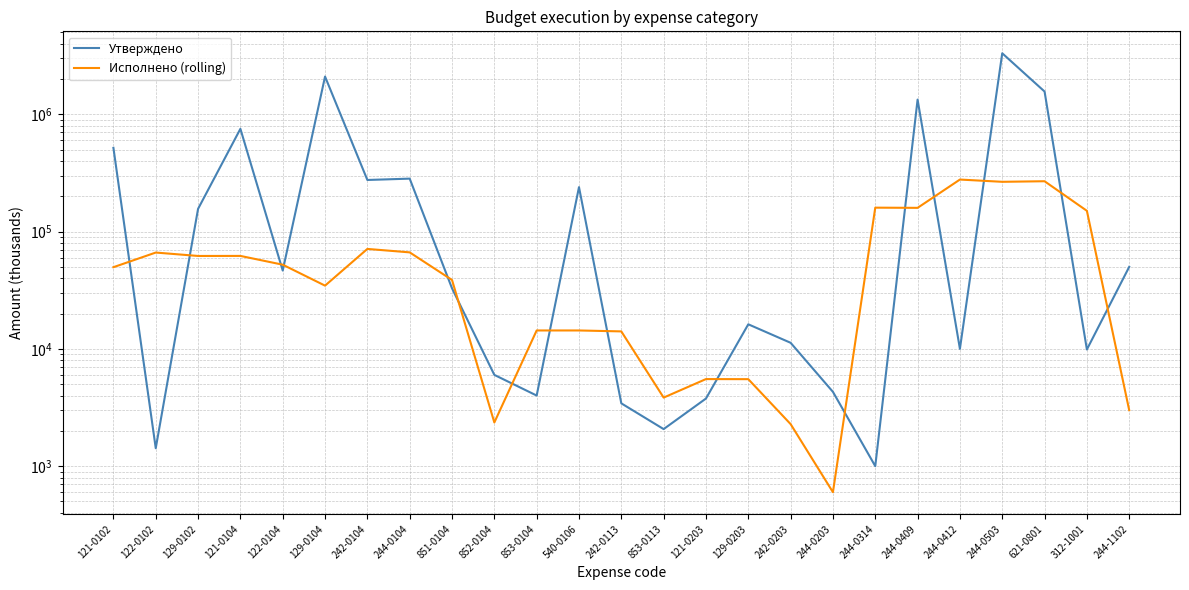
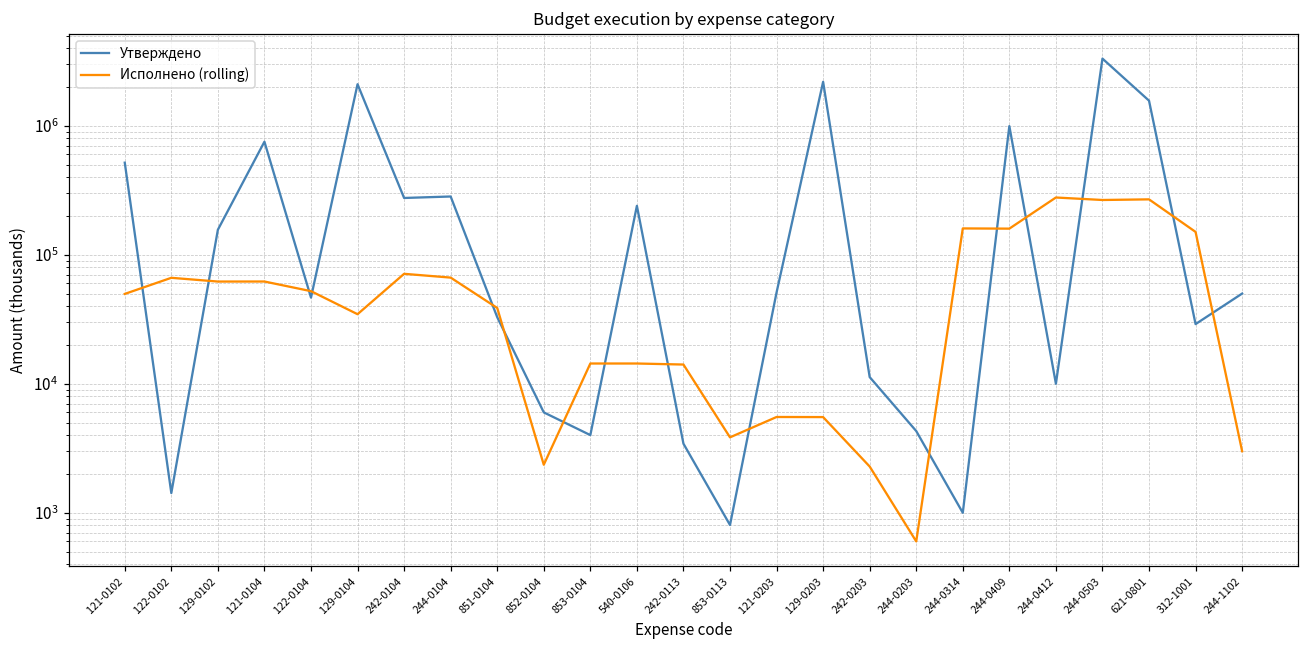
  {
    "Утверждено": {
      "121-0102": 500000,
      "122-0102": 1400,
      "129-0102": 160000,
      "121-0104": 800000,
      "122-0104": 47000,
      "129-0104": 2100000,
      "242-0104": 280000,
      "244-0104": 280000,
      "851-0104": 33000,
      "852-0104": 6000,
      "853-0104": 4000,
      "540-0106": 240000,
      "242-0113": 3400,
-     "853-0113": 2100,
-     "121-0203": 3800,
-     "129-0203": 16000,
+     "853-0113": 800,
+     "121-0203": 50000,
+     "129-0203": 2200000,
      "242-0203": 11000,
      "244-0203": 4300,
      "244-0314": 1000,
-     "244-0409": 1300000,
+     "244-0409": 1000000,
      "244-0412": 10000,
      "244-0503": 3300000,
      "621-0801": 1600000,
-     "312-1001": 10000,
+     "312-1001": 29000,
      "244-1102": 50000
    },
    "Исполнено (rolling)": {
      "121-0102": 50000,
      "122-0102": 70000,
      "129-0102": 60000,
      "121-0104": 60000,
      "122-0104": 50000,
      "129-0104": 35000,
      "242-0104": 70000,
      "244-0104": 70000,
      "851-0104": 39000,
      "852-0104": 2400,
      "853-0104": 14000,
      "540-0106": 14000,
      "242-0113": 14000,
      "853-0113": 3800,
      "121-0203": 6000,
      "129-0203": 6000,
      "242-0203": 2300,
      "244-0203": 600,
      "244-0314": 160000,
      "244-0409": 160000,
      "244-0412": 280000,
      "244-0503": 270000,
      "621-0801": 270000,
      "312-1001": 150000,
      "244-1102": 3000
    }
  }
